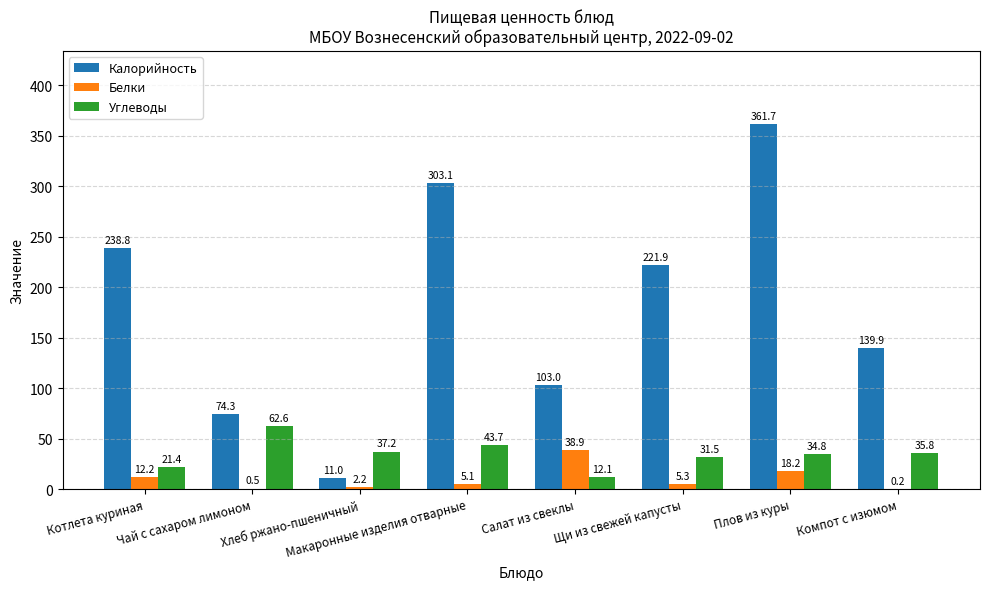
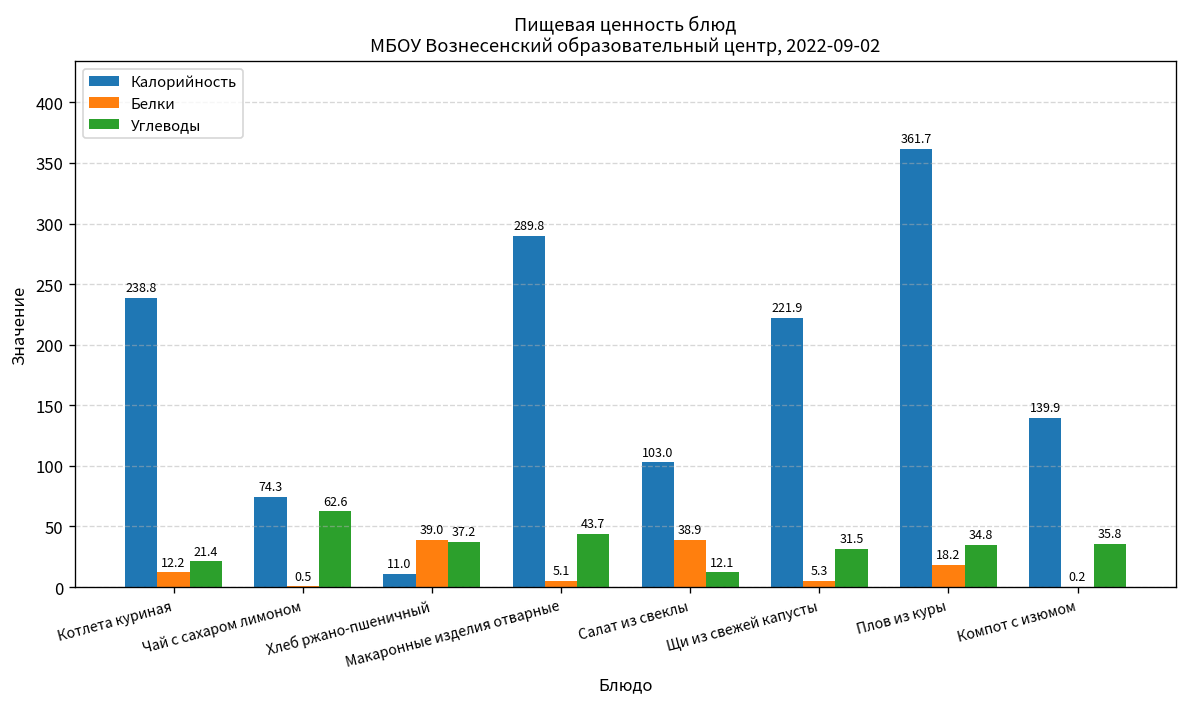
  {
    "Калорийность": {
      "Котлета куриная": 238.8,
      "Чай с сахаром лимоном": 74.3,
      "Хлеб ржано-пшеничный": 11.0,
-     "Макаронные изделия отварные": 303.1,
+     "Макаронные изделия отварные": 289.8,
      "Салат из свеклы": 103.0,
      "Щи из свежей капусты": 221.9,
      "Плов из куры": 361.7,
      "Компот с изюмом": 139.9
    },
    "Белки": {
      "Котлета куриная": 12.2,
      "Чай с сахаром лимоном": 0.5,
-     "Хлеб ржано-пшеничный": 2.2,
+     "Хлеб ржано-пшеничный": 39.0,
      "Макаронные изделия отварные": 5.1,
      "Салат из свеклы": 38.9,
      "Щи из свежей капусты": 5.3,
      "Плов из куры": 18.2,
      "Компот с изюмом": 0.2
    },
    "Углеводы": {
      "Котлета куриная": 21.4,
      "Чай с сахаром лимоном": 62.6,
      "Хлеб ржано-пшеничный": 37.2,
      "Макаронные изделия отварные": 43.7,
      "Салат из свеклы": 12.1,
      "Щи из свежей капусты": 31.5,
      "Плов из куры": 34.8,
      "Компот с изюмом": 35.8
    }
  }
